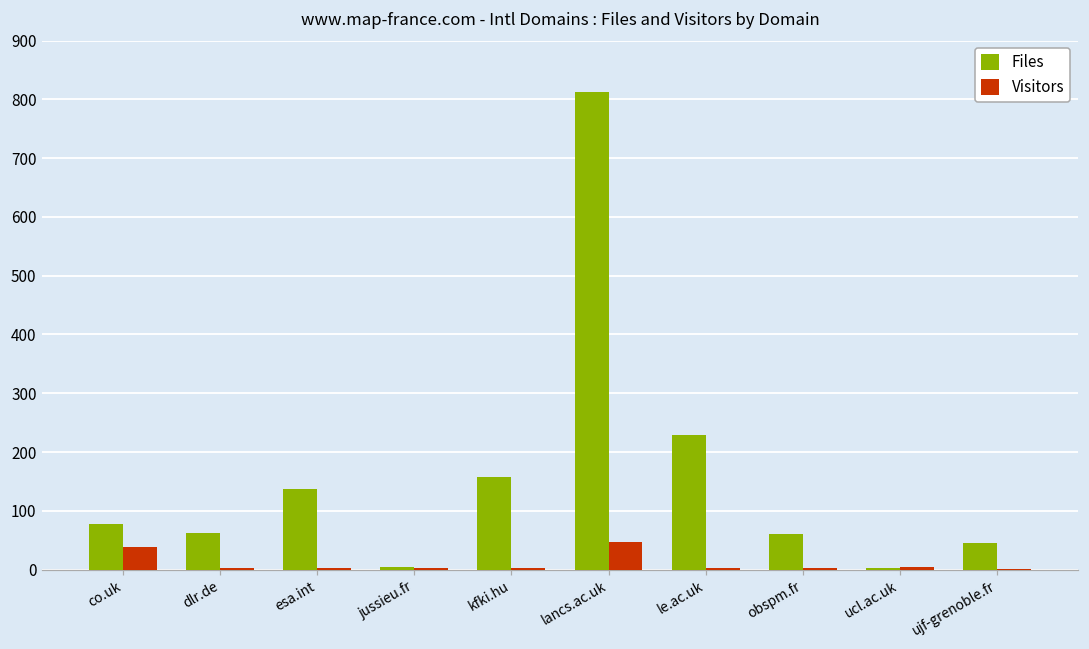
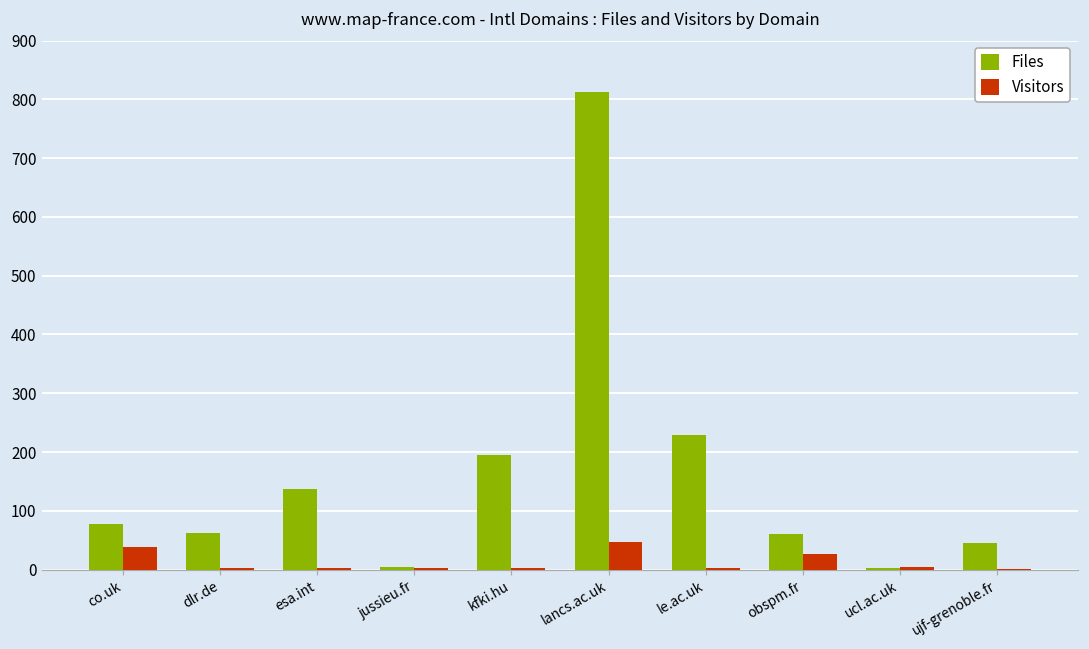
  {
    "Files": {
      "co.uk": 80,
      "dlr.de": 60,
      "esa.int": 140,
-     "kfki.hu": 160,
+     "kfki.hu": 200,
      "lancs.ac.uk": 810,
      "le.ac.uk": 230,
      "obspm.fr": 60,
      "ujf-grenoble.fr": 50
    },
    "Visitors": {
      "co.uk": 40,
      "lancs.ac.uk": 50,
-     "obspm.fr": 0
+     "obspm.fr": 30
    }
  }
